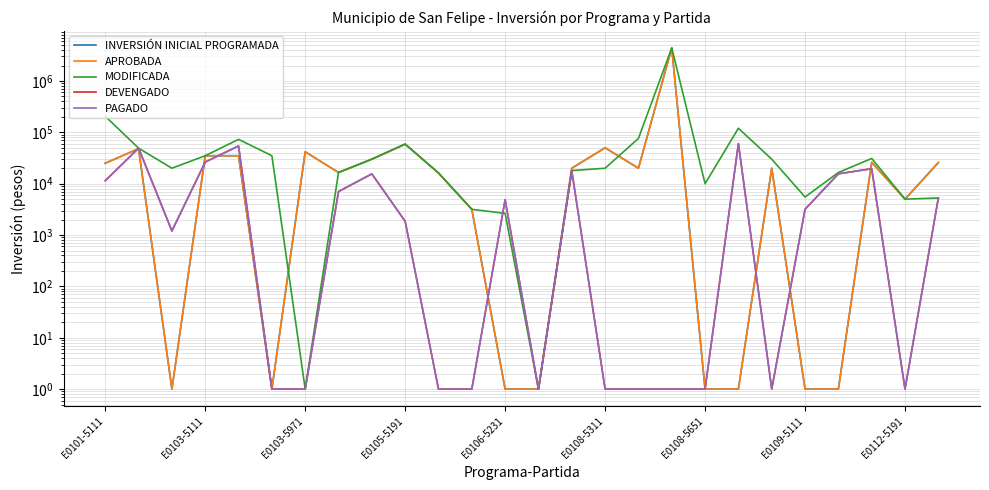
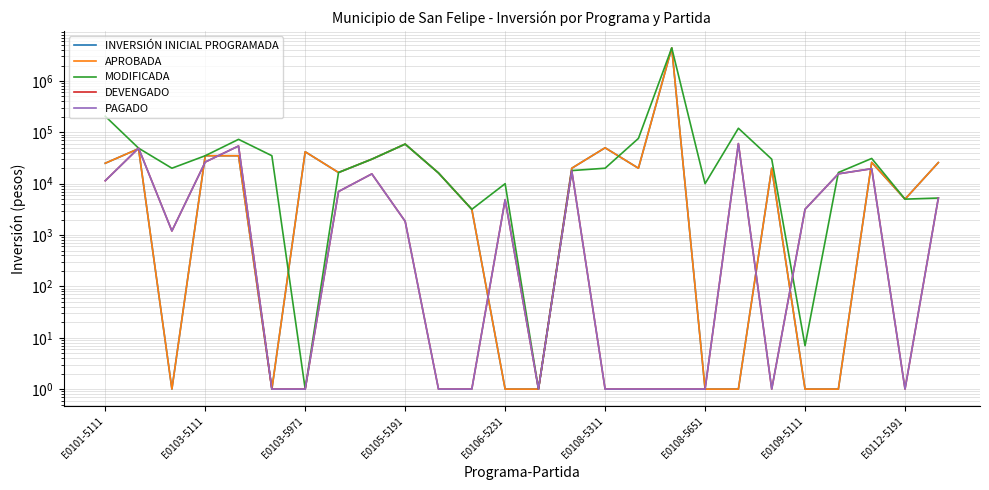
  {
    "APROBADA": {
      "E0101-5111": 30000,
      "E0103-5971": 40000,
      "E0106-5231": 1,
      "E0108-5311": 50000,
      "E0109-5111": 1
    },
    "MODIFICADA": {
-     "E0106-5231": 3000,
+     "E0106-5231": 10000,
      "E0108-5311": 20000,
      "E0108-5651": 10000,
-     "E0109-5111": 6000
+     "E0109-5111": 7
    },
    "PAGADO": {
      "E0101-5111": 11000,
      "E0103-5111": 30000,
      "E0105-5191": 1900,
      "E0106-5231": 5000,
      "E0108-5311": 1,
      "E0109-5111": 3000,
      "E0112-5191": 1
    }
  }
